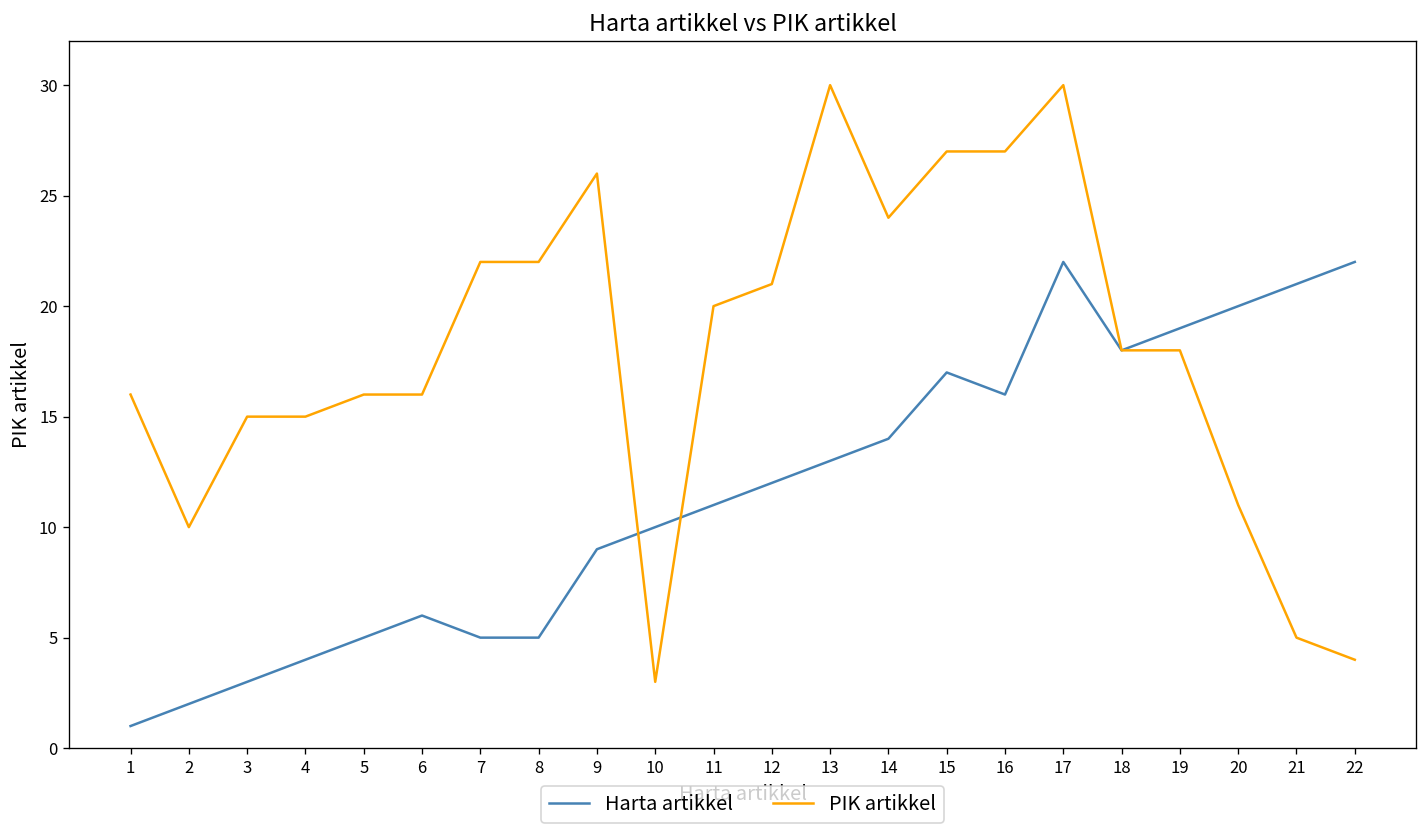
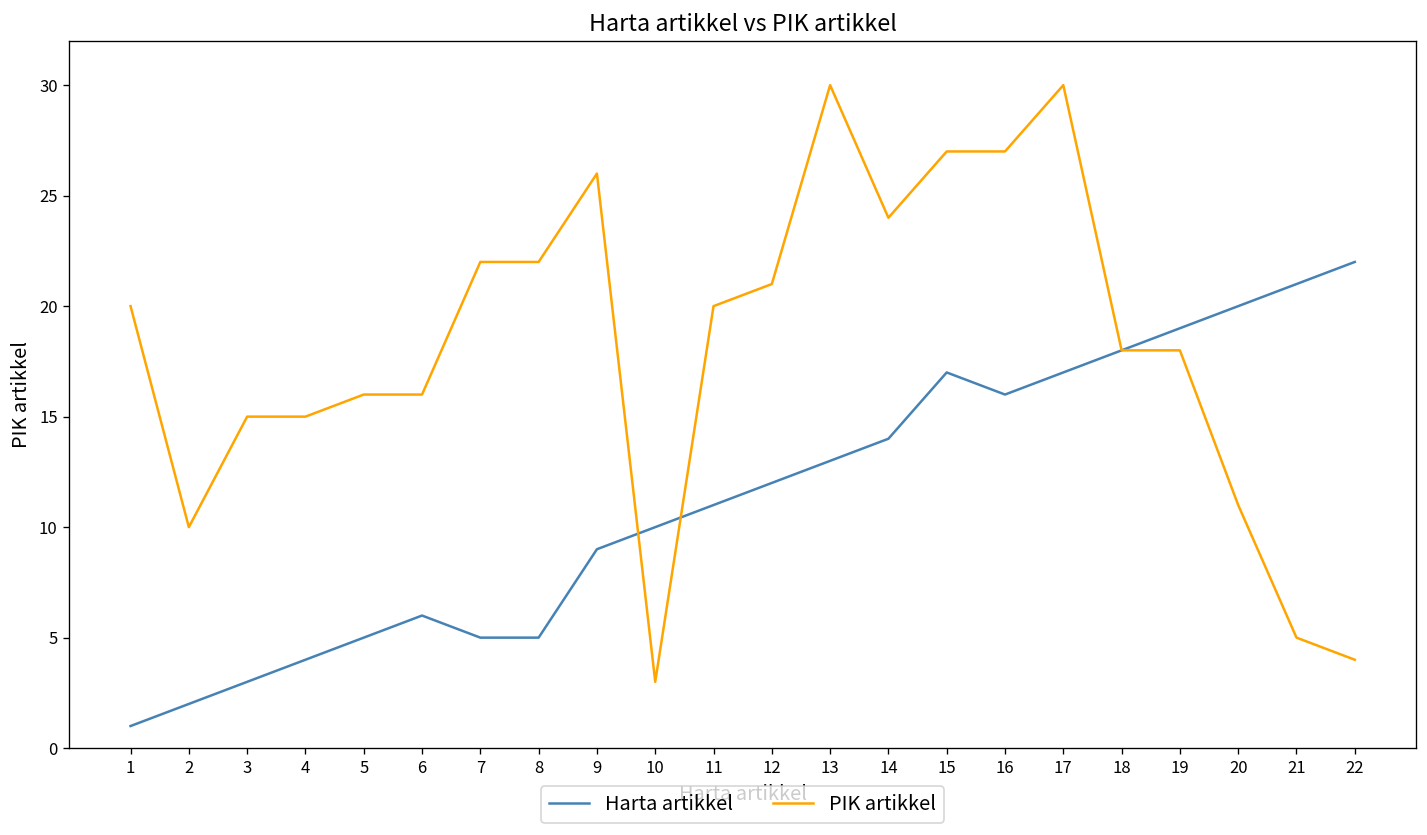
  {
    "Harta artikkel": {
      "1": 1,
      "2": 2,
      "3": 3,
      "4": 4,
      "5": 5,
      "6": 6,
      "7": 5,
      "8": 5,
      "9": 9,
      "10": 10,
      "11": 11,
      "12": 12,
      "13": 13,
      "14": 14,
      "15": 17,
      "16": 16,
-     "17": 22,
+     "17": 17,
      "19": 19,
      "20": 20,
      "21": 21,
      "22": 22
    },
    "PIK artikkel": {
-     "1": 16,
+     "1": 20,
      "2": 10,
      "3": 15,
      "4": 15,
      "5": 16,
      "6": 16,
      "7": 22,
      "8": 22,
      "9": 26,
      "10": 3,
      "11": 20,
      "12": 21,
      "13": 30,
      "14": 24,
      "15": 27,
      "16": 27,
      "17": 30,
      "19": 18,
      "20": 11,
      "21": 5,
      "22": 4
    }
  }
